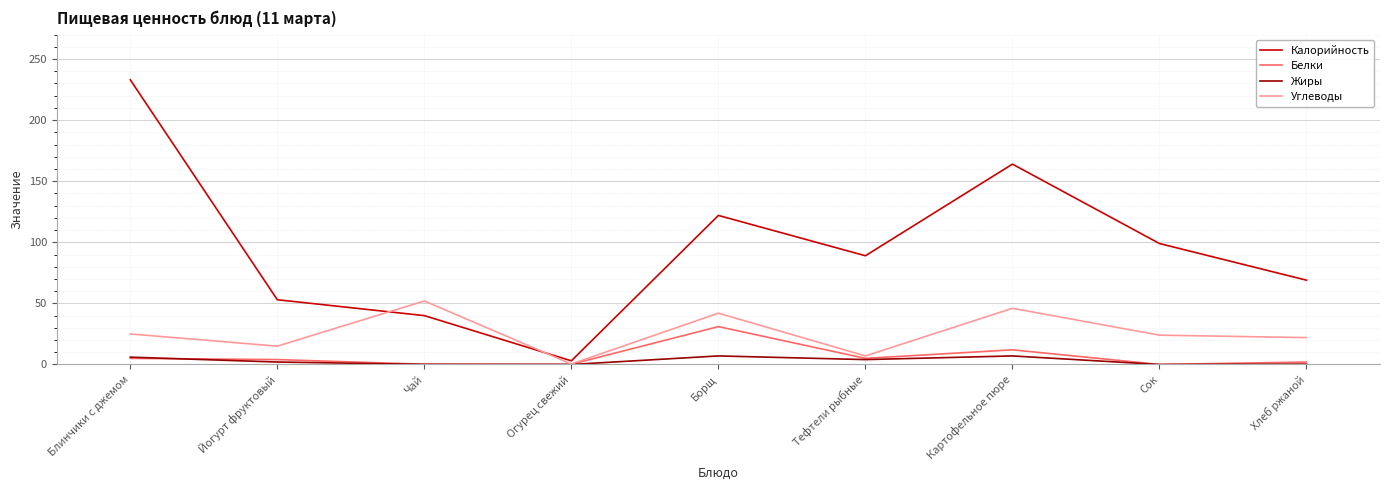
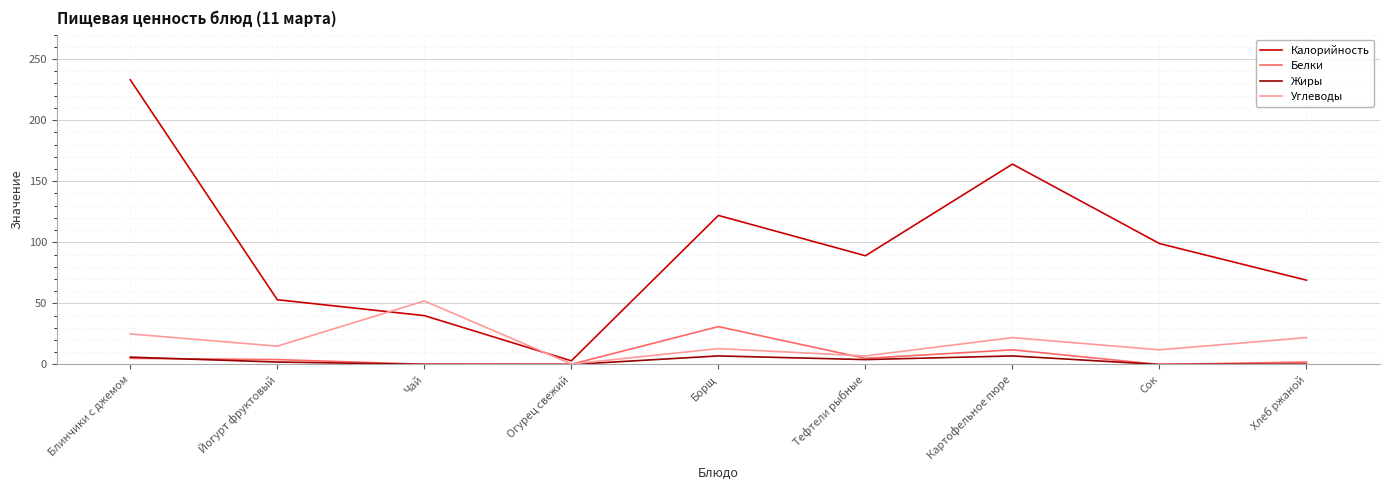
  {
    "Белки": {
      "Борщ": 31,
      "Картофельное пюре": 12
    },
    "Углеводы": {
      "Блинчики с джемом": 25,
      "Йогурт фруктовый": 15,
      "Чай": 52,
-     "Борщ": 42,
-     "Картофельное пюре": 46,
-     "Сок": 24,
+     "Борщ": 13,
+     "Картофельное пюре": 22,
+     "Сок": 12,
      "Хлеб ржаной": 22
    }
  }
